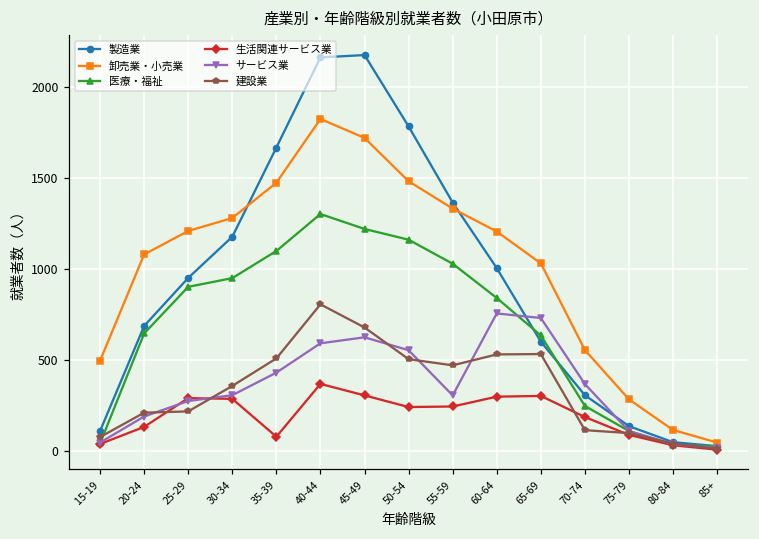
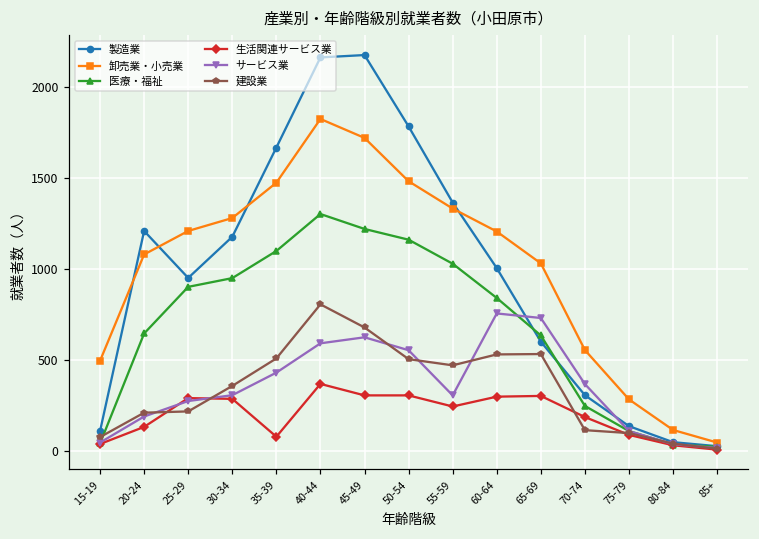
  {
    "製造業": {
      "15-19": 110,
-     "20-24": 690,
+     "20-24": 1210,
      "25-29": 950,
      "30-34": 1180,
      "35-39": 1670,
      "45-49": 2170,
      "50-54": 1780,
      "55-59": 1360,
      "60-64": 1000,
      "65-69": 600,
      "70-74": 310,
      "75-79": 140
    },
    "卸売業・小売業": {
      "15-19": 500,
      "20-24": 1080,
      "25-29": 1210,
      "30-34": 1280,
      "35-39": 1470,
      "40-44": 1820,
      "45-49": 1720,
      "50-54": 1480,
      "55-59": 1330,
      "60-64": 1210,
      "65-69": 1030,
      "70-74": 550,
      "75-79": 280,
      "80-84": 120,
      "85+": 50
    },
    "医療・福祉": {
      "20-24": 650,
      "25-29": 900,
      "30-34": 950,
      "35-39": 1100,
      "40-44": 1300,
      "45-49": 1220,
      "50-54": 1160,
      "55-59": 1030,
      "60-64": 840,
      "65-69": 630,
      "70-74": 250
    },
    "生活関連サービス業": {
      "20-24": 130,
      "25-29": 290,
      "30-34": 290,
      "35-39": 80,
      "40-44": 370,
      "45-49": 310,
-     "50-54": 240,
+     "50-54": 310,
      "55-59": 240,
      "60-64": 300,
      "65-69": 300,
      "70-74": 190
    },
    "サービス業": {
      "20-24": 190,
      "25-29": 270,
      "30-34": 310,
      "35-39": 430,
      "40-44": 590,
      "45-49": 620,
      "50-54": 550,
      "55-59": 310,
      "60-64": 760,
      "65-69": 730,
      "70-74": 370
    },
    "建設業": {
      "15-19": 80,
      "20-24": 210,
      "25-29": 220,
      "30-34": 360,
      "35-39": 510,
      "40-44": 810,
      "45-49": 680,
      "50-54": 500,
      "55-59": 470,
      "60-64": 530,
      "65-69": 530,
      "70-74": 110
    }
  }
